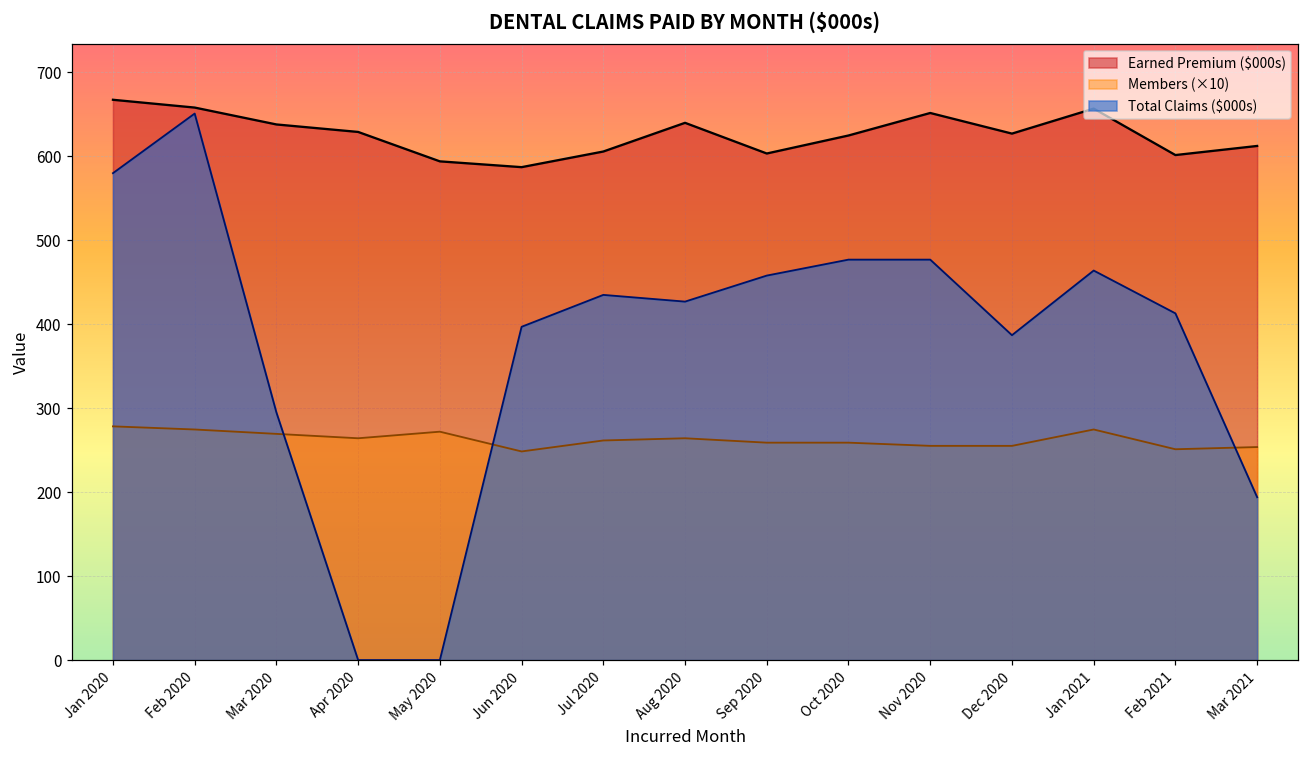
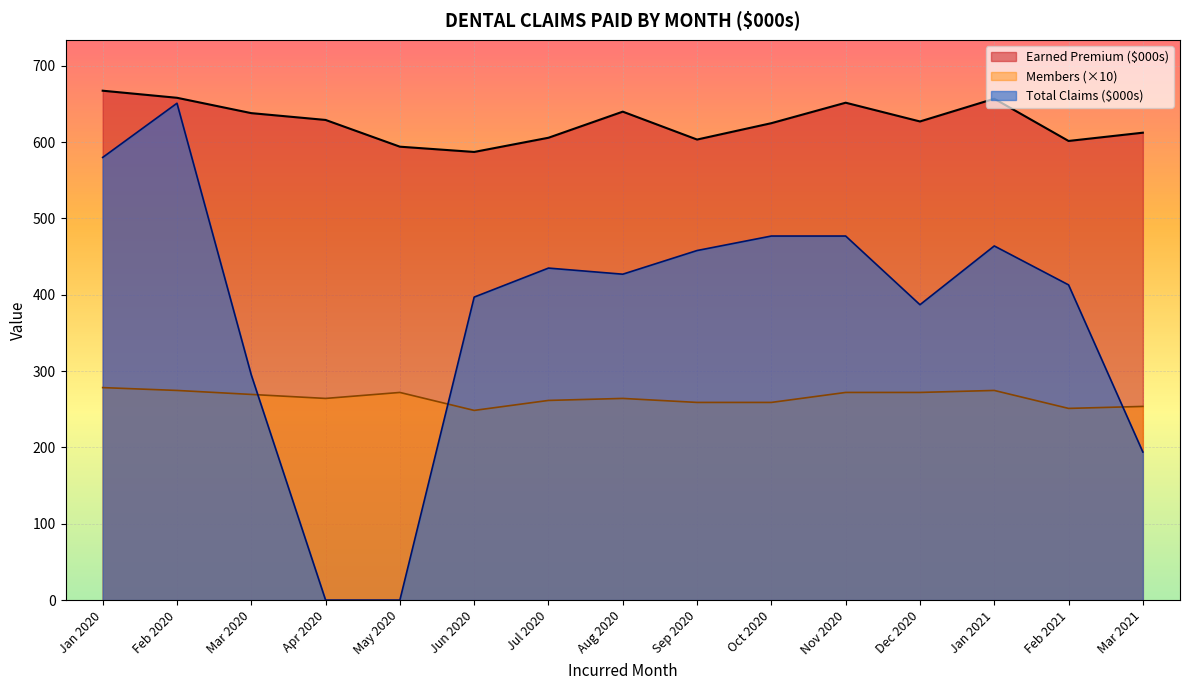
  {
    "Earned Premium ($000s)": {
      "Jan 2020": 670,
      "Feb 2020": 660,
      "Mar 2020": 640,
      "Apr 2020": 630,
      "May 2020": 590,
      "Jun 2020": 590,
      "Jul 2020": 610,
      "Aug 2020": 640,
      "Sep 2020": 600,
      "Oct 2020": 620,
      "Nov 2020": 650,
      "Dec 2020": 630,
      "Feb 2021": 600,
      "Mar 2021": 610
    },
    "Members (×10)": {
      "Jan 2020": 280,
      "Feb 2020": 270,
      "Mar 2020": 270,
      "Apr 2020": 260,
      "May 2020": 270,
      "Jun 2020": 250,
      "Jul 2020": 260,
      "Aug 2020": 260,
      "Sep 2020": 260,
      "Oct 2020": 260,
-     "Nov 2020": 260,
-     "Dec 2020": 260,
+     "Nov 2020": 270,
+     "Dec 2020": 270,
      "Jan 2021": 270,
      "Feb 2021": 250,
      "Mar 2021": 250
    },
    "Total Claims ($000s)": {
      "Jan 2020": 580,
      "Feb 2020": 650,
      "Mar 2020": 300,
      "Apr 2020": 0,
      "May 2020": 0,
      "Jun 2020": 400,
      "Jul 2020": 440,
      "Aug 2020": 430,
      "Sep 2020": 460,
      "Oct 2020": 480,
      "Nov 2020": 480,
      "Dec 2020": 390,
      "Jan 2021": 460,
      "Feb 2021": 410,
      "Mar 2021": 190
    }
  }
